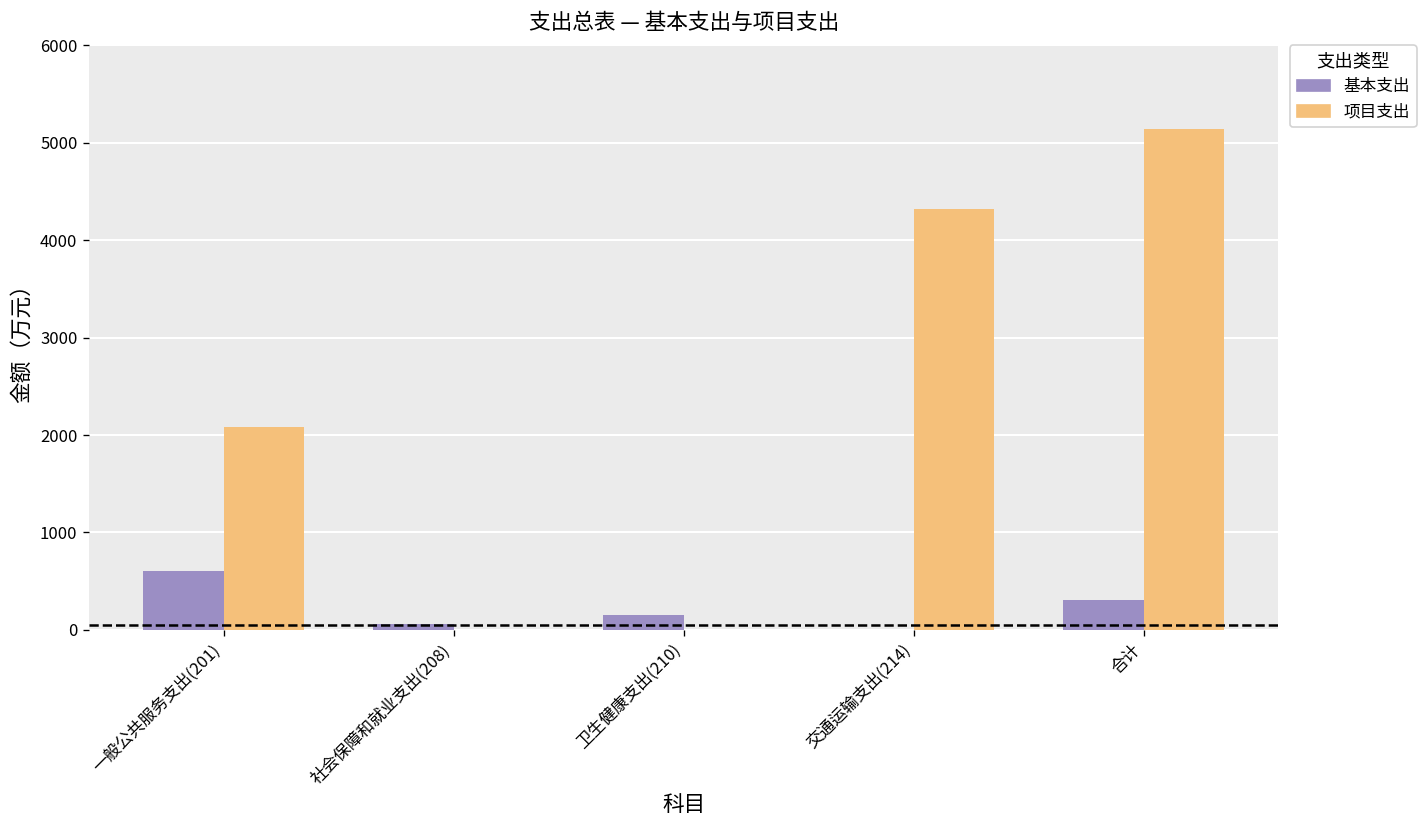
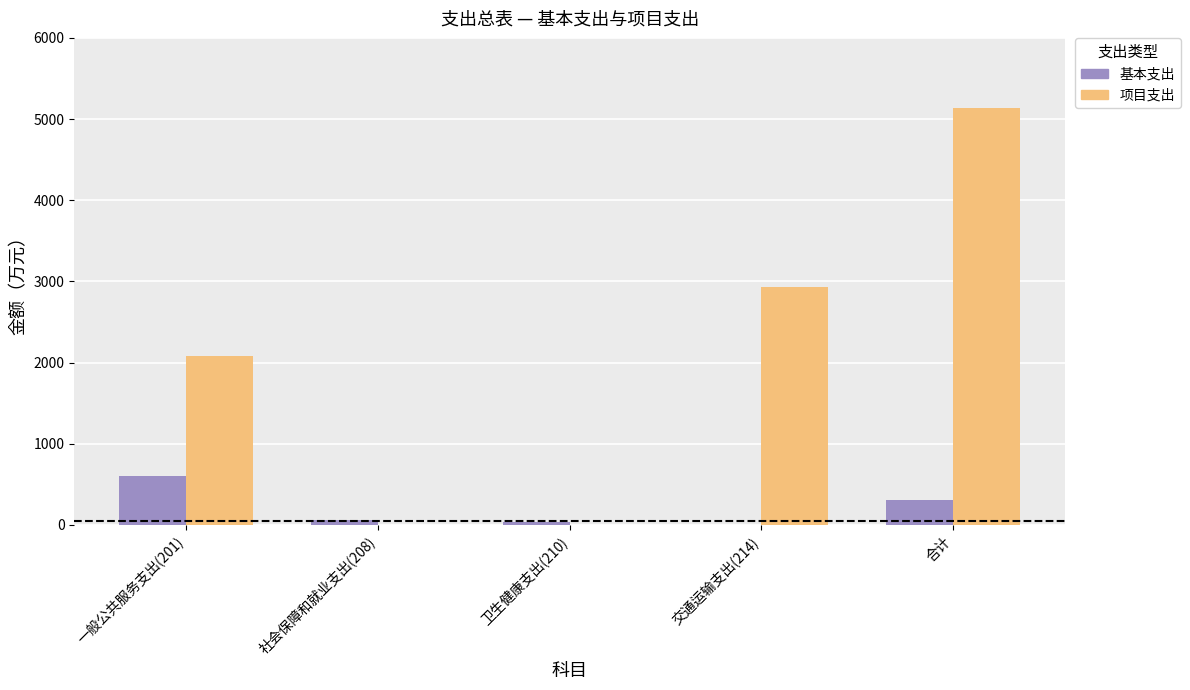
  {
    "基本支出": {
      "一般公共服务支出(201)": 600,
      "社会保障和就业支出(208)": 100,
-     "卫生健康支出(210)": 100,
+     "卫生健康支出(210)": 0,
      "交通运输支出(214)": 0,
      "合计": 300
    },
    "项目支出": {
      "一般公共服务支出(201)": 2100,
      "社会保障和就业支出(208)": 0,
      "卫生健康支出(210)": 0,
-     "交通运输支出(214)": 4300,
+     "交通运输支出(214)": 2900,
      "合计": 5100
    }
  }
